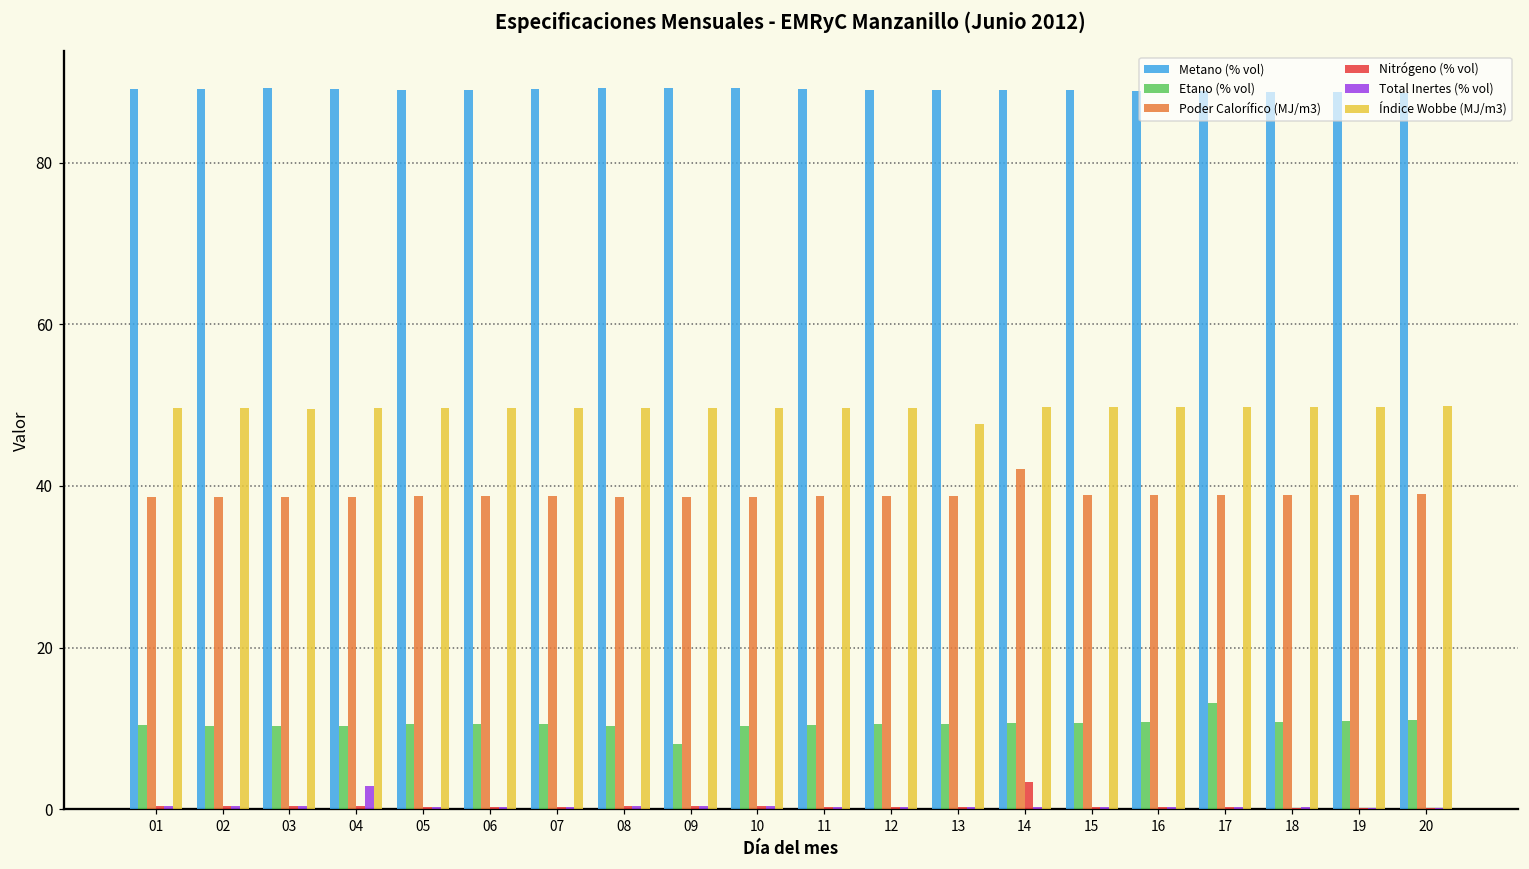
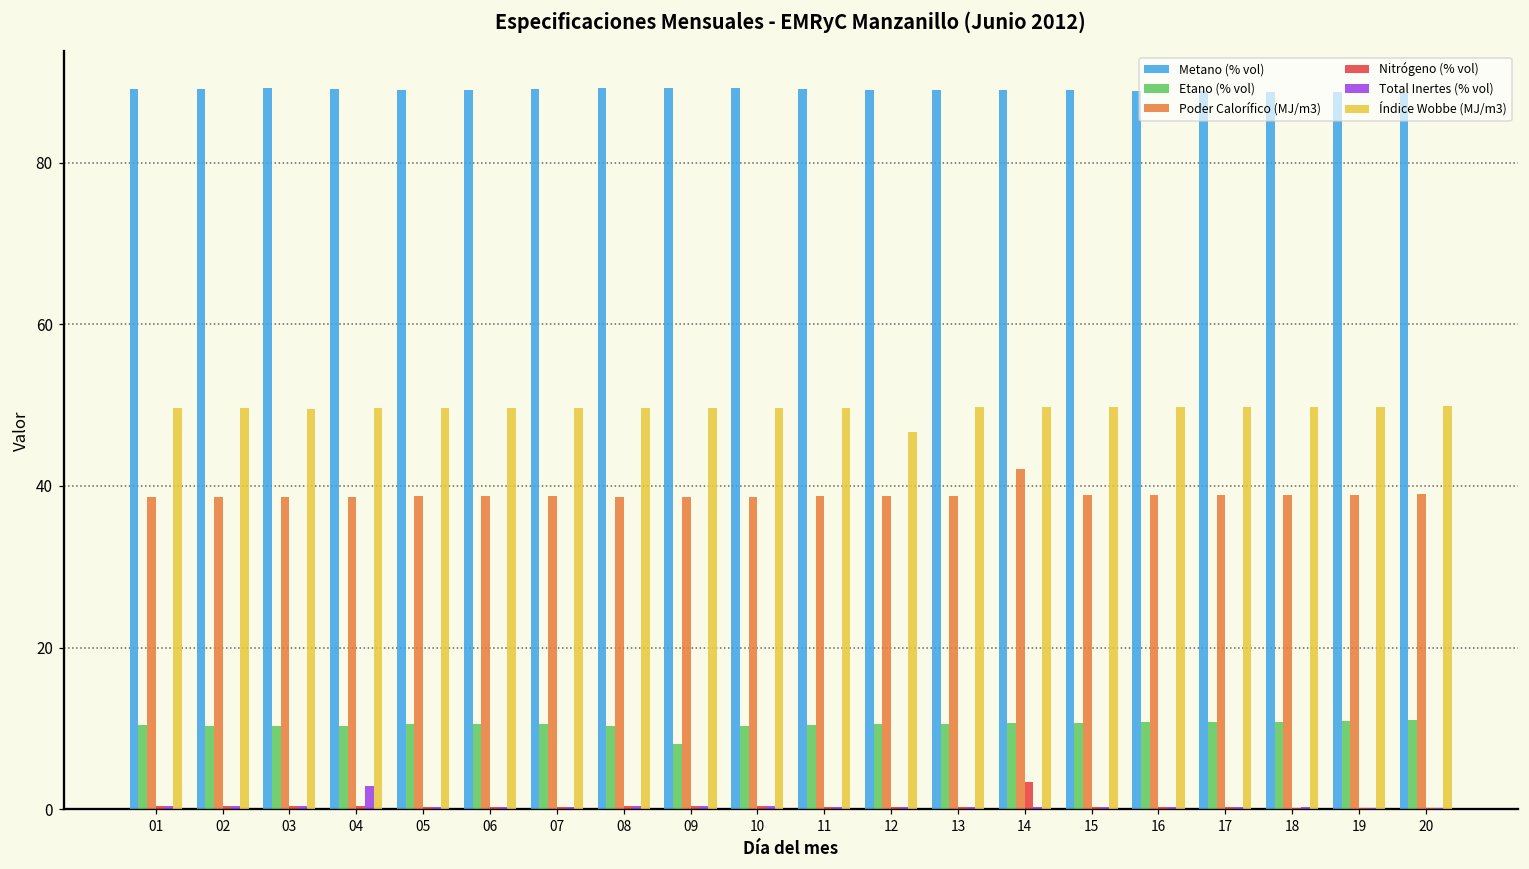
  {
    "Metano (% vol)": {
      "01": 89,
      "02": 89,
      "03": 89,
      "04": 89,
      "05": 89,
      "06": 89,
      "07": 89,
      "08": 89,
      "09": 89,
      "10": 89,
      "11": 89,
      "12": 89,
      "13": 89,
      "14": 89,
      "15": 89,
      "16": 89
    },
    "Etano (% vol)": {
      "01": 10,
      "02": 10,
      "03": 10,
      "04": 10,
      "05": 11,
      "06": 11,
      "07": 10,
      "08": 10,
      "09": 8,
      "10": 10,
      "11": 10,
      "12": 11,
      "13": 11,
      "14": 11,
      "15": 11,
      "16": 11,
-     "17": 13,
+     "17": 11,
      "18": 11,
      "19": 11,
      "20": 11
    },
    "Poder Calorífico (MJ/m3)": {
      "01": 39,
      "02": 39,
      "03": 39,
      "04": 39,
      "05": 39,
      "06": 39,
      "07": 39,
      "08": 39,
      "09": 39,
      "10": 39,
      "11": 39,
      "12": 39,
      "13": 39,
      "14": 42,
      "15": 39,
      "16": 39,
      "17": 39,
      "18": 39,
      "19": 39,
      "20": 39
    },
    "Nitrógeno (% vol)": {
      "01": 0,
      "02": 0,
      "03": 0,
      "04": 0,
      "08": 0,
      "09": 0,
      "10": 0,
      "14": 3
    },
    "Total Inertes (% vol)": {
      "01": 0,
      "02": 0,
      "03": 0,
      "04": 3,
      "08": 0,
      "09": 0,
      "10": 0
    },
    "Índice Wobbe (MJ/m3)": {
      "01": 50,
      "02": 50,
      "03": 50,
      "04": 50,
      "05": 50,
      "06": 50,
      "07": 50,
      "08": 50,
      "09": 50,
      "10": 50,
      "11": 50,
-     "12": 50,
-     "13": 48,
+     "12": 47,
+     "13": 50,
      "14": 50,
      "15": 50,
      "16": 50,
      "17": 50,
      "18": 50,
      "19": 50,
      "20": 50
    }
  }
